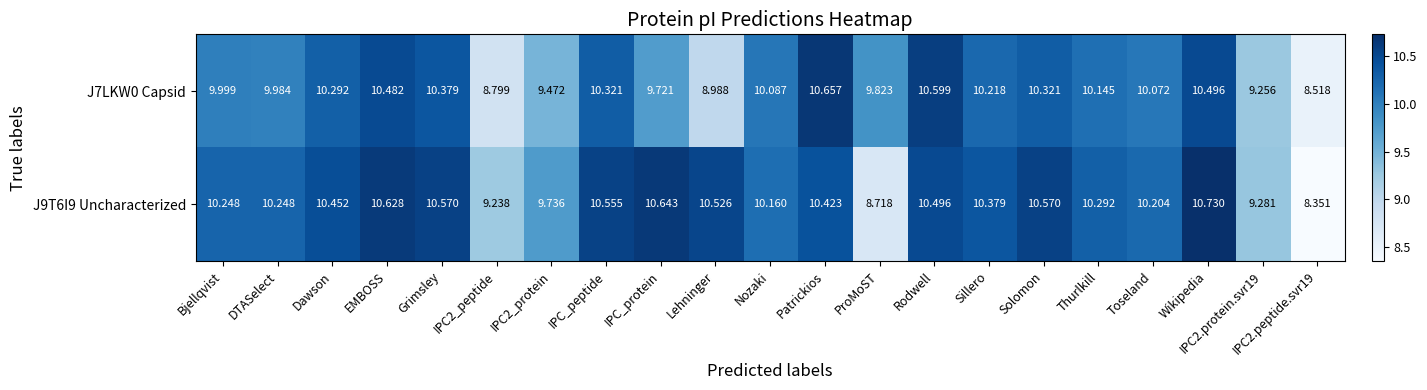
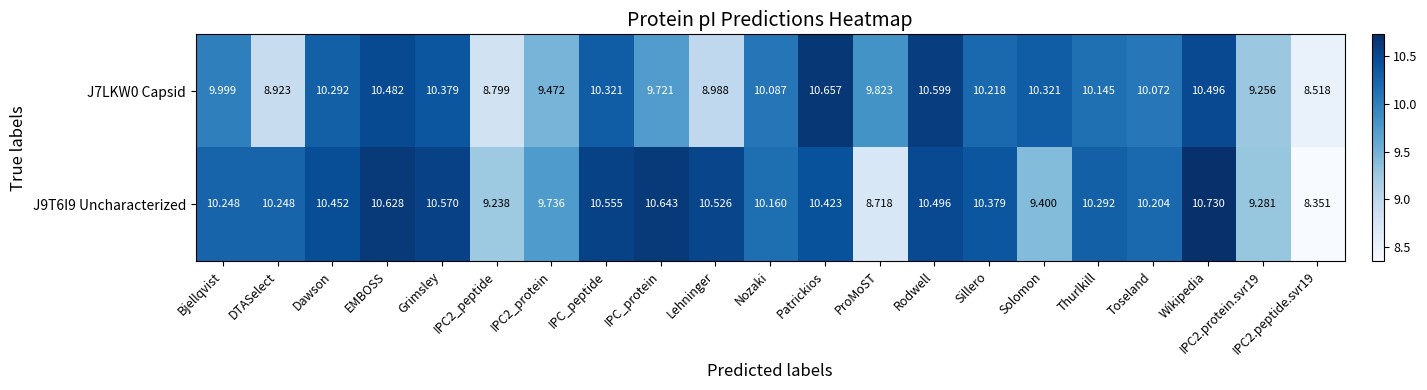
  {
    "J7LKW0 Capsid": {
      "Bjellqvist": 9.999,
-     "DTASelect": 9.984,
+     "DTASelect": 8.923,
      "Dawson": 10.292,
      "EMBOSS": 10.482,
      "Grimsley": 10.379,
      "IPC2_peptide": 8.799,
      "IPC2_protein": 9.472,
      "IPC_peptide": 10.321,
      "IPC_protein": 9.721,
      "Lehninger": 8.988,
      "Nozaki": 10.087,
      "Patrickios": 10.657,
      "ProMoST": 9.823,
      "Rodwell": 10.599,
      "Sillero": 10.218,
      "Solomon": 10.321,
      "Thurlkill": 10.145,
      "Toseland": 10.072,
      "Wikipedia": 10.496,
      "IPC2.protein.svr19": 9.256,
      "IPC2.peptide.svr19": 8.518
    },
    "J9T6I9 Uncharacterized": {
      "Bjellqvist": 10.248,
      "DTASelect": 10.248,
      "Dawson": 10.452,
      "EMBOSS": 10.628,
      "Grimsley": 10.570,
      "IPC2_peptide": 9.238,
      "IPC2_protein": 9.736,
      "IPC_peptide": 10.555,
      "IPC_protein": 10.643,
      "Lehninger": 10.526,
      "Nozaki": 10.160,
      "Patrickios": 10.423,
      "ProMoST": 8.718,
      "Rodwell": 10.496,
      "Sillero": 10.379,
-     "Solomon": 10.570,
+     "Solomon": 9.400,
      "Thurlkill": 10.292,
      "Toseland": 10.204,
      "Wikipedia": 10.730,
      "IPC2.protein.svr19": 9.281,
      "IPC2.peptide.svr19": 8.351
    }
  }
